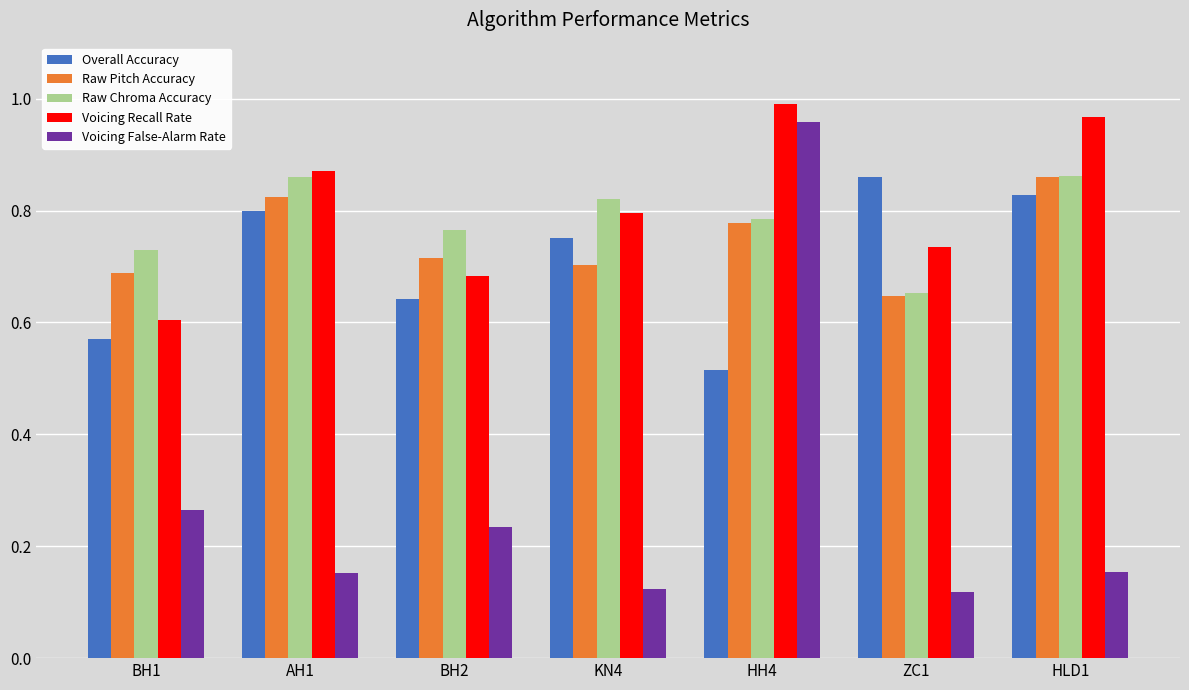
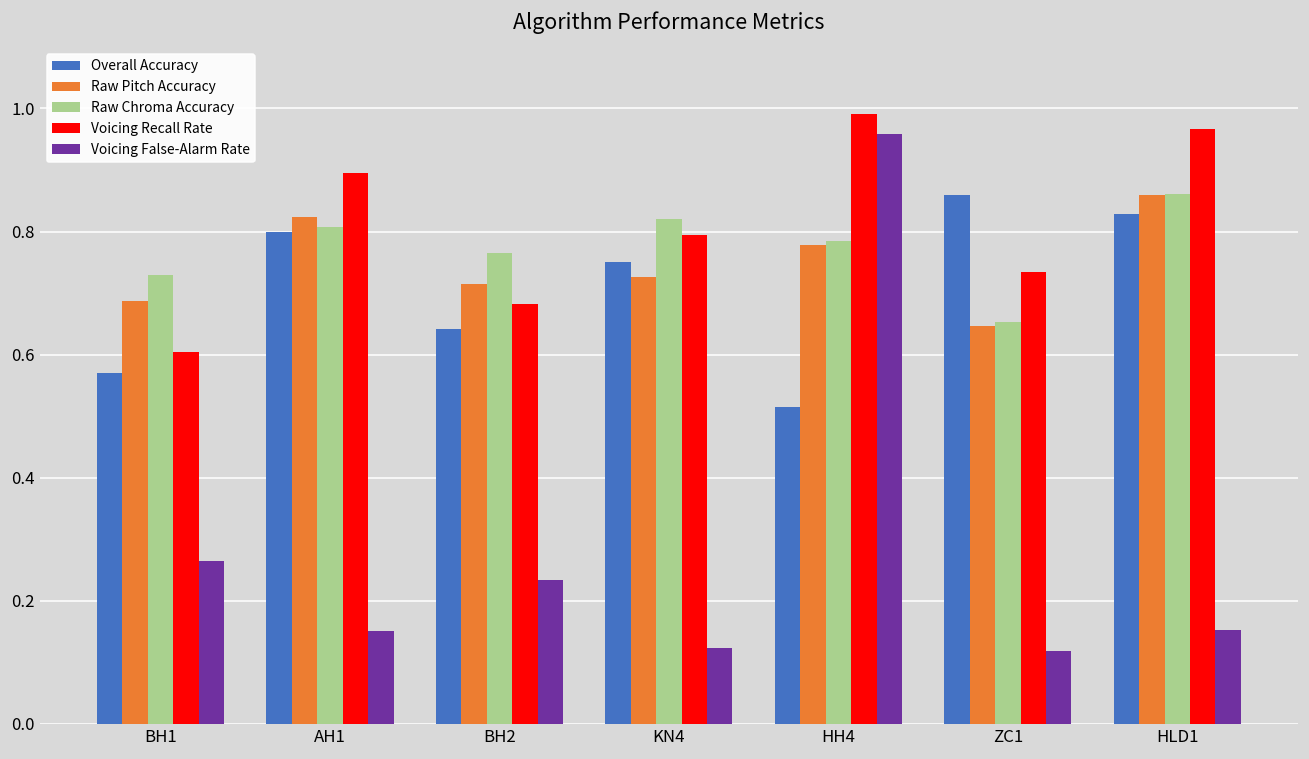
  {
    "Overall Accuracy": {
      "BH1": 0.57,
      "AH1": 0.80,
      "BH2": 0.64,
      "KN4": 0.75,
      "HH4": 0.52,
      "ZC1": 0.86,
      "HLD1": 0.83
    },
    "Raw Pitch Accuracy": {
      "BH1": 0.69,
      "AH1": 0.82,
      "BH2": 0.72,
-     "KN4": 0.70,
+     "KN4": 0.73,
      "HH4": 0.78,
      "ZC1": 0.65,
      "HLD1": 0.86
    },
    "Raw Chroma Accuracy": {
      "BH1": 0.73,
-     "AH1": 0.86,
+     "AH1": 0.81,
      "BH2": 0.76,
      "KN4": 0.82,
      "HH4": 0.78,
      "ZC1": 0.65,
      "HLD1": 0.86
    },
    "Voicing Recall Rate": {
      "BH1": 0.60,
-     "AH1": 0.87,
+     "AH1": 0.89,
      "BH2": 0.68,
      "KN4": 0.79,
      "HH4": 0.99,
      "ZC1": 0.73,
      "HLD1": 0.97
    },
    "Voicing False-Alarm Rate": {
      "BH1": 0.26,
      "AH1": 0.15,
      "BH2": 0.23,
      "KN4": 0.12,
      "HH4": 0.96,
      "ZC1": 0.12,
      "HLD1": 0.15
    }
  }
